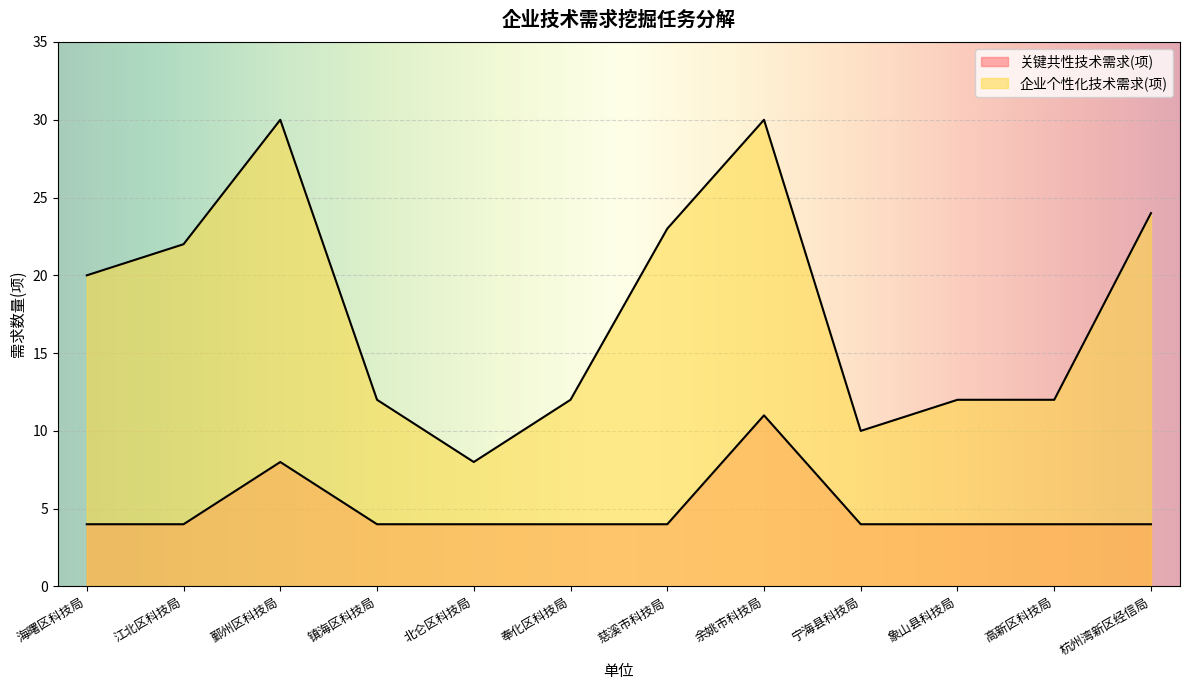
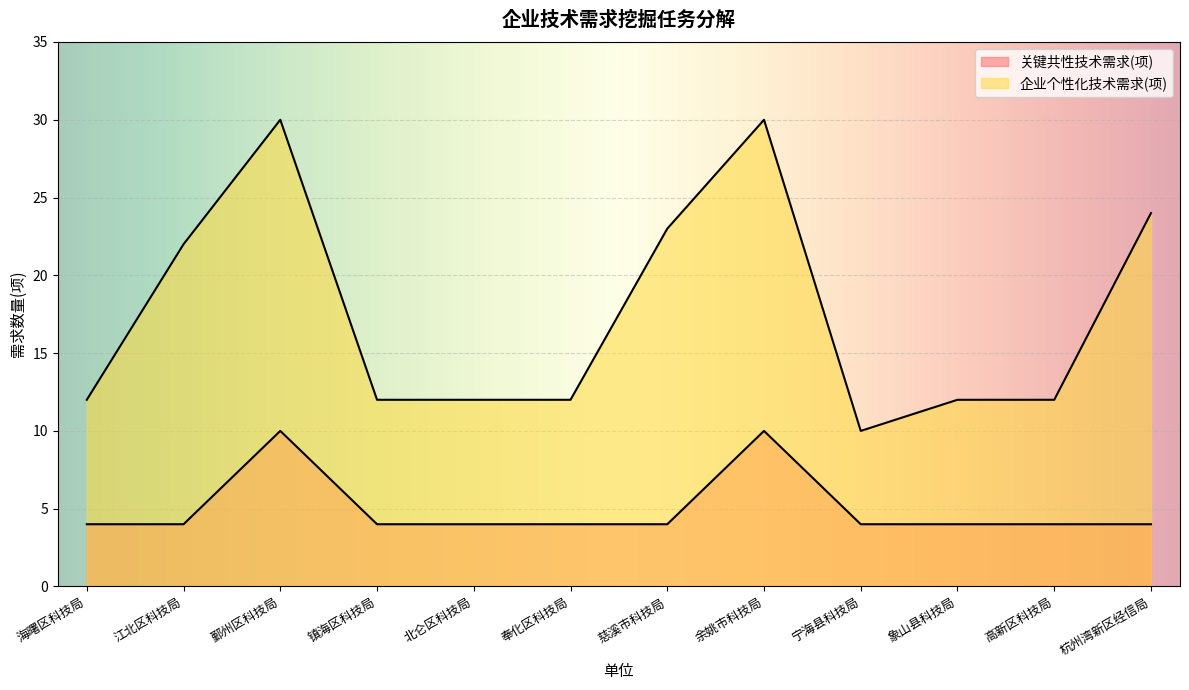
  {
    "关键共性技术需求(项)": {
      "海曙区科技局": 4,
      "江北区科技局": 4,
-     "鄞州区科技局": 8,
+     "鄞州区科技局": 10,
      "镇海区科技局": 4,
      "北仑区科技局": 4,
      "奉化区科技局": 4,
      "慈溪市科技局": 4,
-     "余姚市科技局": 11,
+     "余姚市科技局": 10,
      "宁海县科技局": 4,
      "象山县科技局": 4,
      "高新区科技局": 4,
      "杭州湾新区经信局": 4
    },
    "企业个性化技术需求(项)": {
-     "海曙区科技局": 20,
+     "海曙区科技局": 12,
      "江北区科技局": 22,
      "鄞州区科技局": 30,
      "镇海区科技局": 12,
-     "北仑区科技局": 8,
+     "北仑区科技局": 12,
      "奉化区科技局": 12,
      "慈溪市科技局": 23,
      "余姚市科技局": 30,
      "宁海县科技局": 10,
      "象山县科技局": 12,
      "高新区科技局": 12,
      "杭州湾新区经信局": 24
    }
  }
